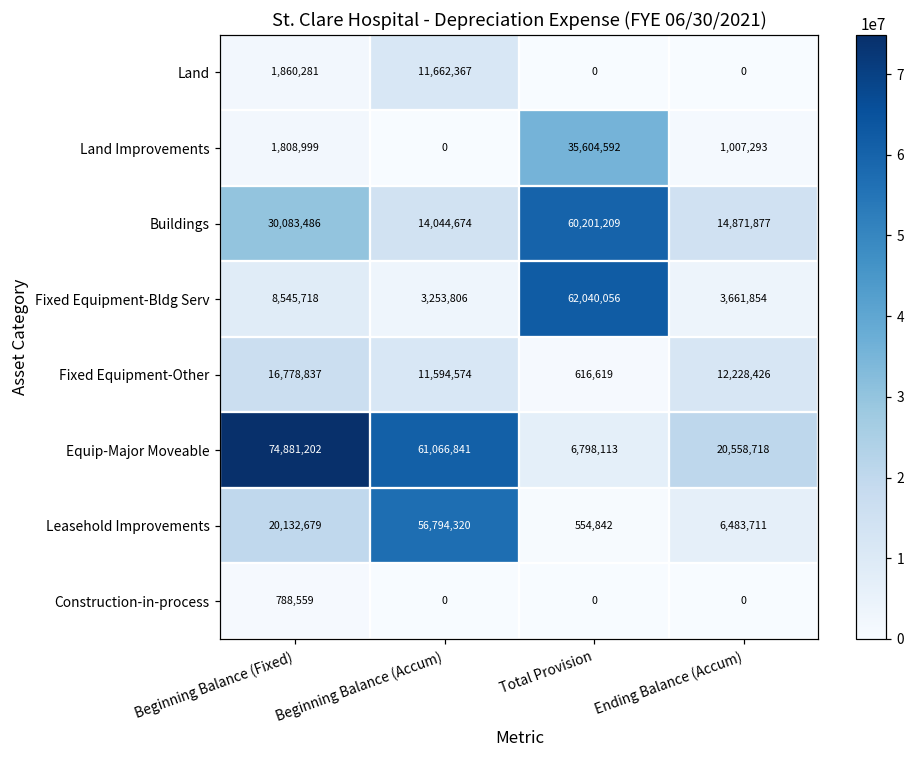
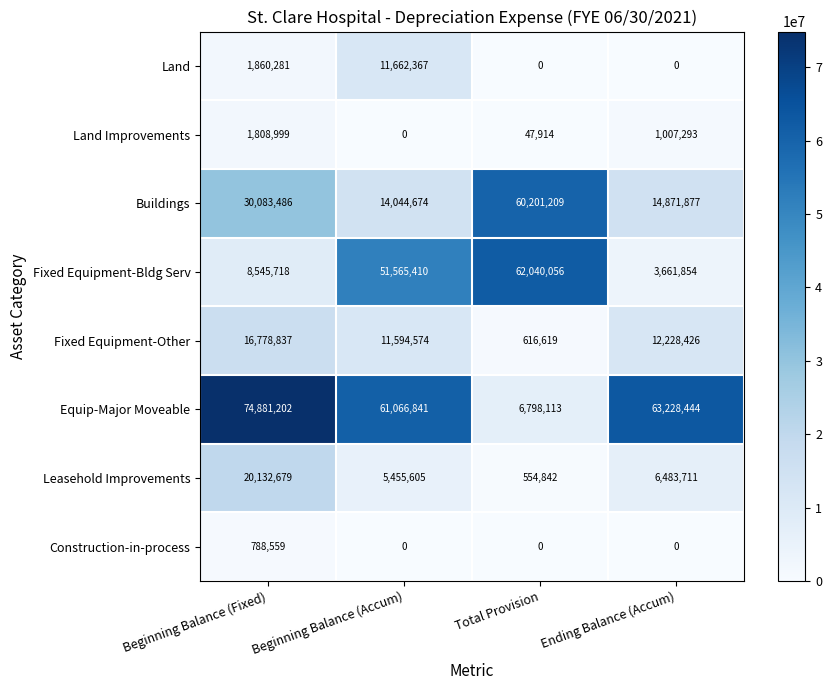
  {
    "Land": {
      "Beginning Balance (Fixed)": "1,860,281",
      "Beginning Balance (Accum)": "11,662,367",
      "Total Provision": "0",
      "Ending Balance (Accum)": "0"
    },
    "Land Improvements": {
      "Beginning Balance (Fixed)": "1,808,999",
      "Beginning Balance (Accum)": "0",
-     "Total Provision": "35,604,592",
+     "Total Provision": "47,914",
      "Ending Balance (Accum)": "1,007,293"
    },
    "Buildings": {
      "Beginning Balance (Fixed)": "30,083,486",
      "Beginning Balance (Accum)": "14,044,674",
      "Total Provision": "60,201,209",
      "Ending Balance (Accum)": "14,871,877"
    },
    "Fixed Equipment-Bldg Serv": {
      "Beginning Balance (Fixed)": "8,545,718",
-     "Beginning Balance (Accum)": "3,253,806",
+     "Beginning Balance (Accum)": "51,565,410",
      "Total Provision": "62,040,056",
      "Ending Balance (Accum)": "3,661,854"
    },
    "Fixed Equipment-Other": {
      "Beginning Balance (Fixed)": "16,778,837",
      "Beginning Balance (Accum)": "11,594,574",
      "Total Provision": "616,619",
      "Ending Balance (Accum)": "12,228,426"
    },
    "Equip-Major Moveable": {
      "Beginning Balance (Fixed)": "74,881,202",
      "Beginning Balance (Accum)": "61,066,841",
      "Total Provision": "6,798,113",
-     "Ending Balance (Accum)": "20,558,718"
+     "Ending Balance (Accum)": "63,228,444"
    },
    "Leasehold Improvements": {
      "Beginning Balance (Fixed)": "20,132,679",
-     "Beginning Balance (Accum)": "56,794,320",
+     "Beginning Balance (Accum)": "5,455,605",
      "Total Provision": "554,842",
      "Ending Balance (Accum)": "6,483,711"
    },
    "Construction-in-process": {
      "Beginning Balance (Fixed)": "788,559",
      "Beginning Balance (Accum)": "0",
      "Total Provision": "0",
      "Ending Balance (Accum)": "0"
    }
  }
